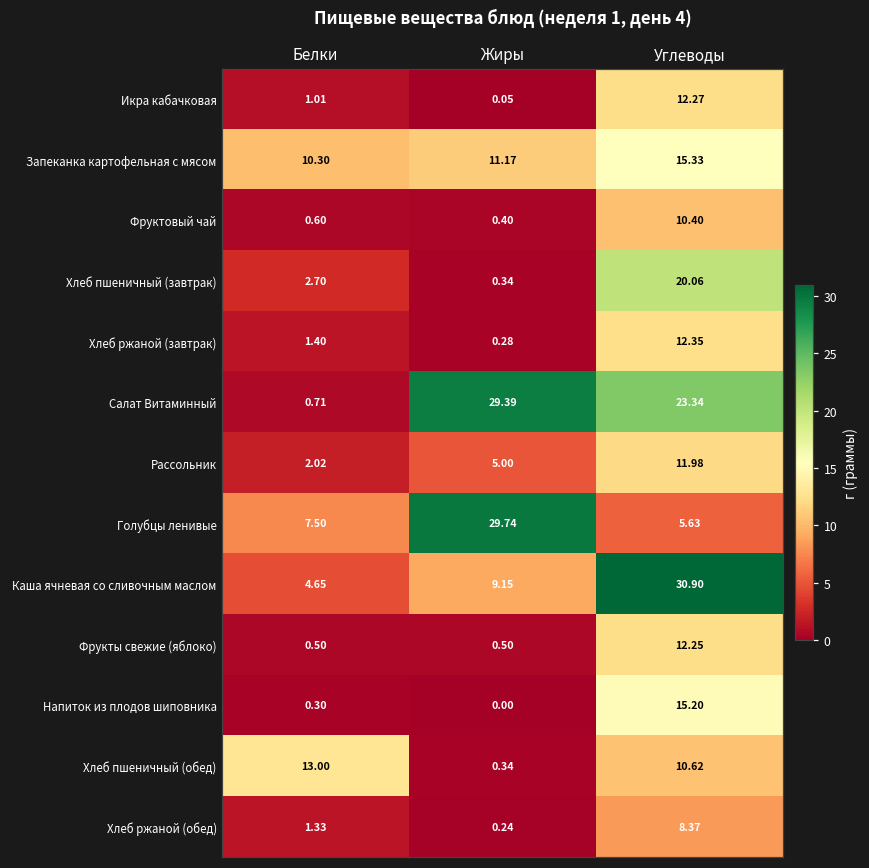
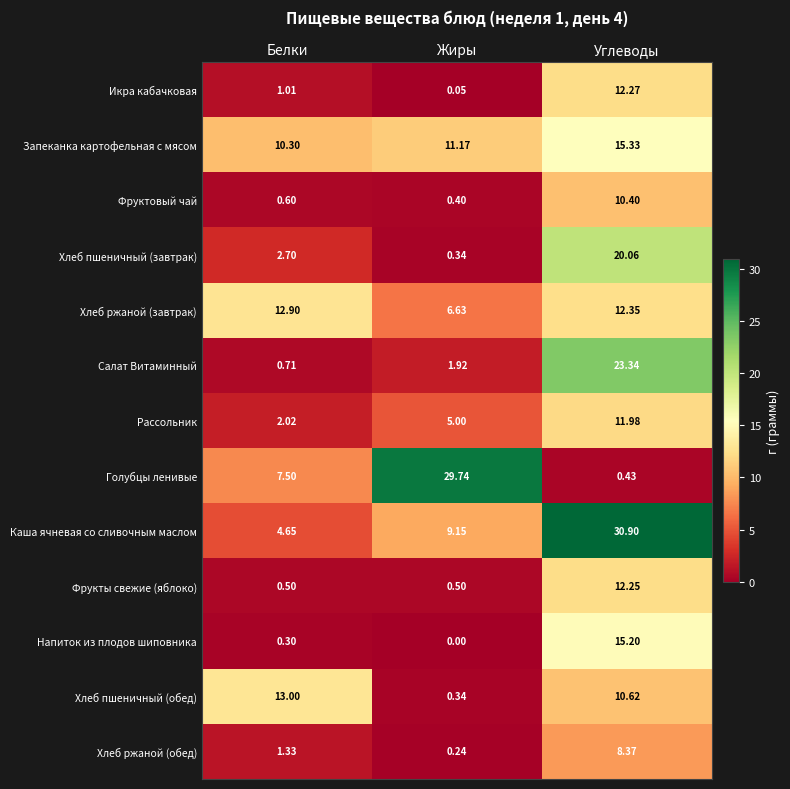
  {
    "Икра кабачковая": {
      "Белки": 1.01,
      "Жиры": 0.05,
      "Углеводы": 12.27
    },
    "Запеканка картофельная с мясом": {
      "Белки": 10.30,
      "Жиры": 11.17,
      "Углеводы": 15.33
    },
    "Фруктовый чай": {
      "Белки": 0.60,
      "Жиры": 0.40,
      "Углеводы": 10.40
    },
    "Хлеб пшеничный (завтрак)": {
      "Белки": 2.70,
      "Жиры": 0.34,
      "Углеводы": 20.06
    },
    "Хлеб ржаной (завтрак)": {
-     "Белки": 1.40,
-     "Жиры": 0.28,
+     "Белки": 12.90,
+     "Жиры": 6.63,
      "Углеводы": 12.35
    },
    "Салат Витаминный": {
      "Белки": 0.71,
-     "Жиры": 29.39,
+     "Жиры": 1.92,
      "Углеводы": 23.34
    },
    "Рассольник": {
      "Белки": 2.02,
      "Жиры": 5.00,
      "Углеводы": 11.98
    },
    "Голубцы ленивые": {
      "Белки": 7.50,
      "Жиры": 29.74,
-     "Углеводы": 5.63
+     "Углеводы": 0.43
    },
    "Каша ячневая со сливочным маслом": {
      "Белки": 4.65,
      "Жиры": 9.15,
      "Углеводы": 30.90
    },
    "Фрукты свежие (яблоко)": {
      "Белки": 0.50,
      "Жиры": 0.50,
      "Углеводы": 12.25
    },
    "Напиток из плодов шиповника": {
      "Белки": 0.30,
      "Жиры": 0.00,
      "Углеводы": 15.20
    },
    "Хлеб пшеничный (обед)": {
      "Белки": 13.00,
      "Жиры": 0.34,
      "Углеводы": 10.62
    },
    "Хлеб ржаной (обед)": {
      "Белки": 1.33,
      "Жиры": 0.24,
      "Углеводы": 8.37
    }
  }
